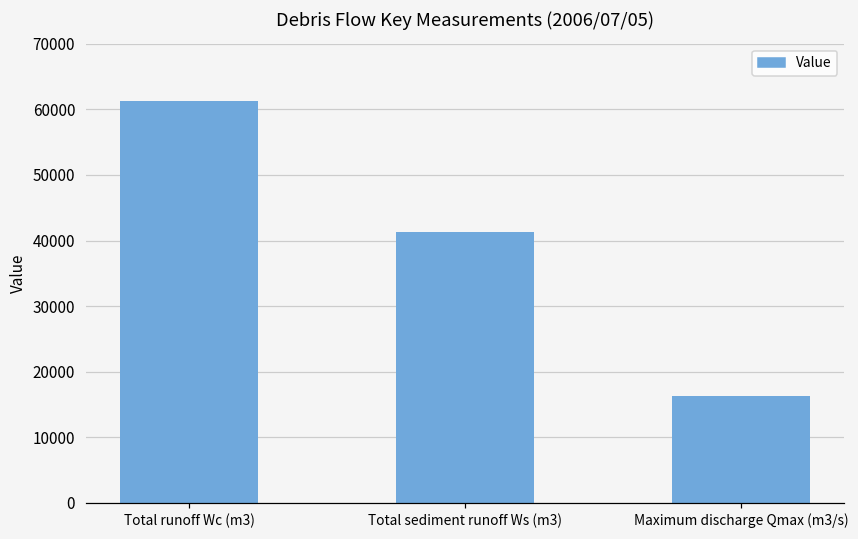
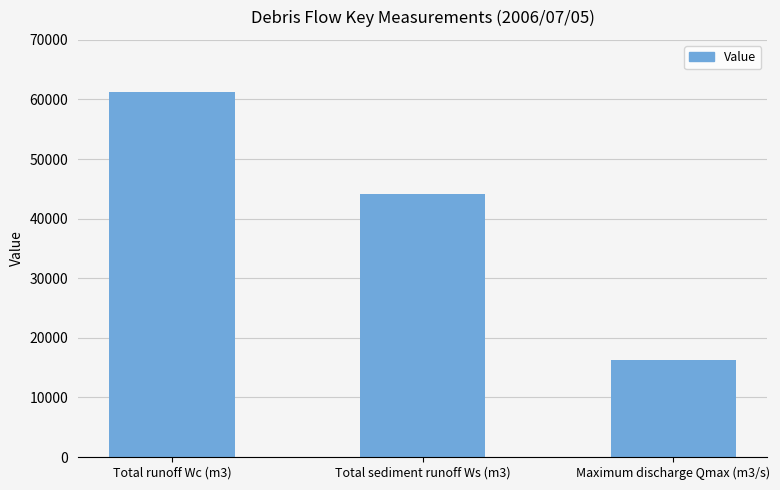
  {
    "Total runoff Wc (m3)": 61000,
-   "Total sediment runoff Ws (m3)": 41000,
+   "Total sediment runoff Ws (m3)": 44000,
    "Maximum discharge Qmax (m3/s)": 16000
  }
